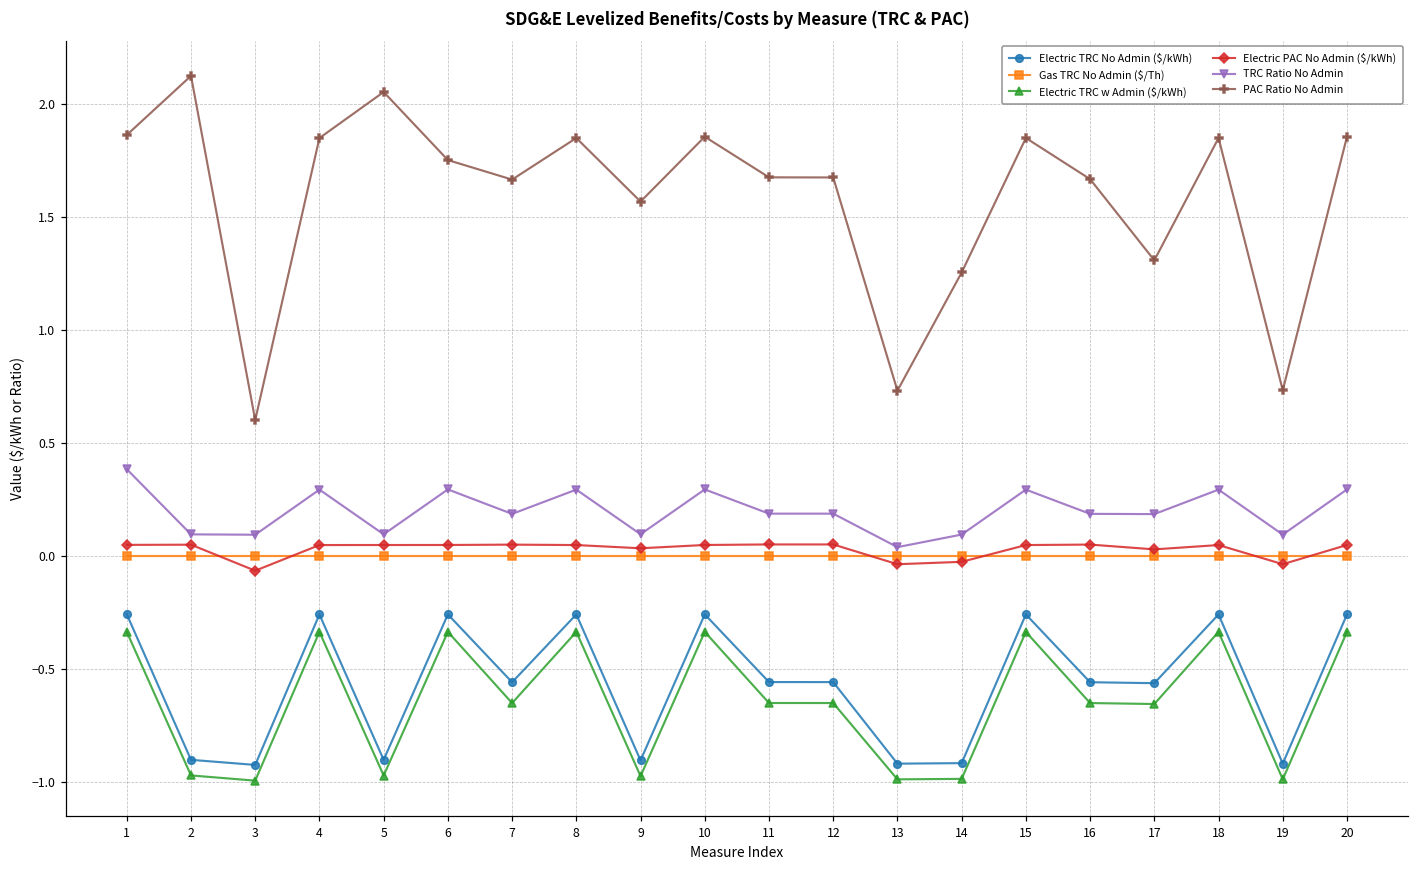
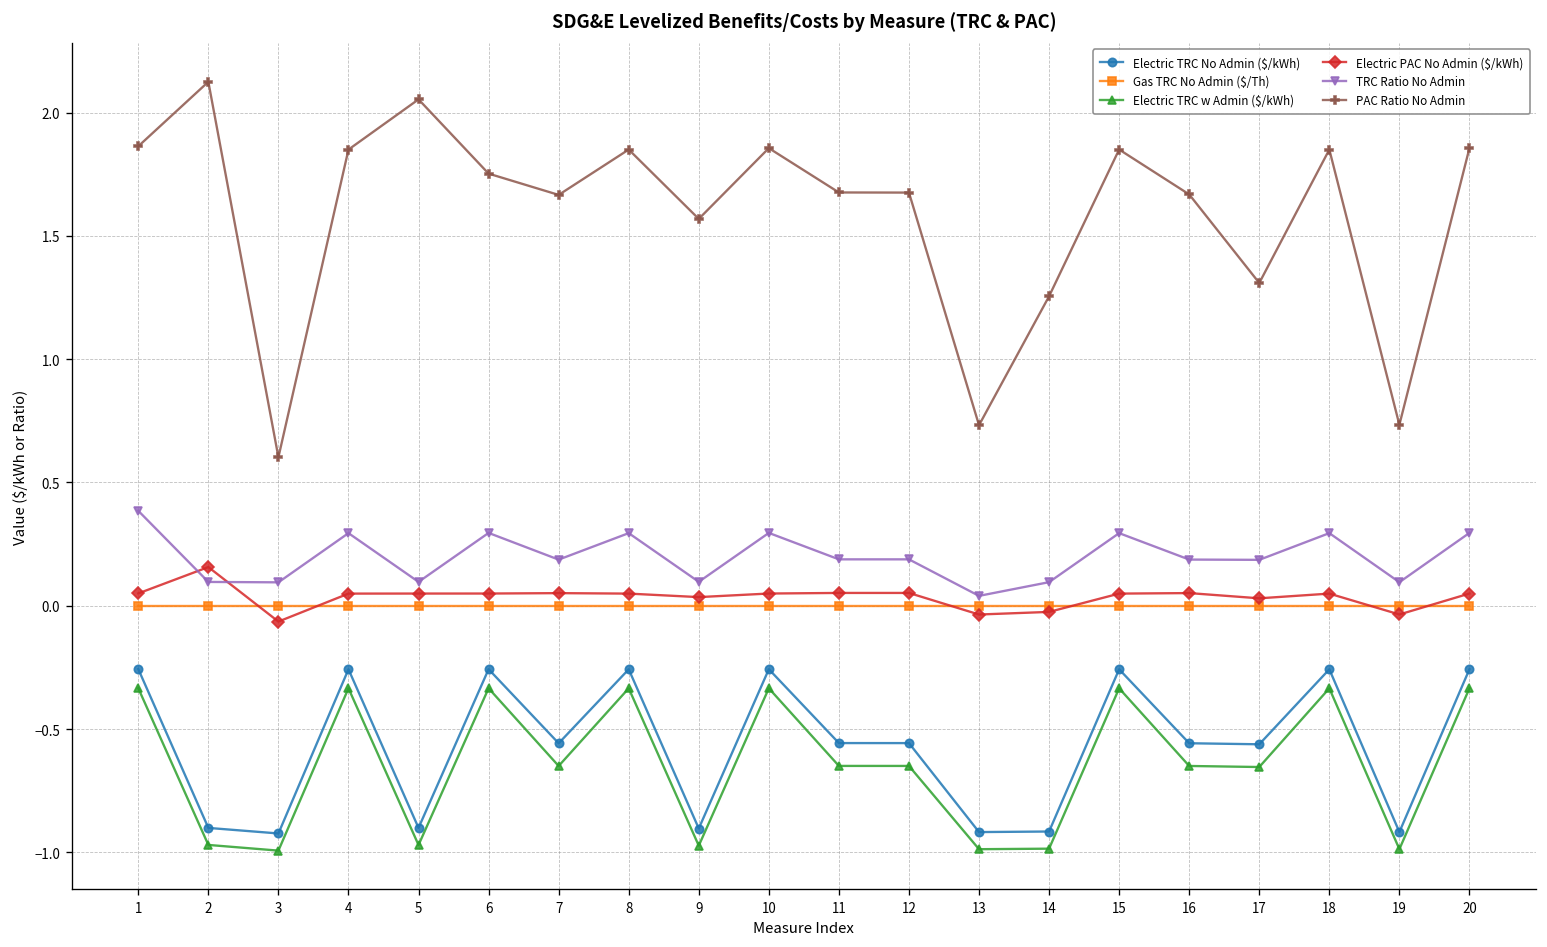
  {
    "Electric TRC No Admin ($/kWh)": {
      "1": -0.26,
      "2": -0.90,
      "3": -0.92,
      "4": -0.26,
      "5": -0.90,
      "6": -0.26,
      "7": -0.56,
      "8": -0.26,
      "9": -0.90,
      "10": -0.26,
      "11": -0.56,
      "12": -0.56,
      "13": -0.92,
      "14": -0.92,
      "15": -0.26,
      "16": -0.56,
      "17": -0.56,
      "18": -0.26,
      "19": -0.92,
      "20": -0.26
    },
    "Gas TRC No Admin ($/Th)": {
      "1": 0.00,
      "2": 0.00,
      "3": 0.00,
      "4": 0.00,
      "5": 0.00,
      "6": 0.00,
      "7": 0.00,
      "8": 0.00,
      "9": 0.00,
      "10": 0.00,
      "11": 0.00,
      "12": 0.00,
      "13": 0.00,
      "14": 0.00,
      "15": 0.00,
      "16": 0.00,
      "17": 0.00,
      "18": 0.00,
      "19": 0.00,
      "20": 0.00
    },
    "Electric TRC w Admin ($/kWh)": {
      "1": -0.33,
      "2": -0.97,
      "3": -0.99,
      "4": -0.33,
      "5": -0.97,
      "6": -0.33,
      "7": -0.65,
      "8": -0.33,
      "9": -0.97,
      "10": -0.33,
      "11": -0.65,
      "12": -0.65,
      "13": -0.99,
      "14": -0.98,
      "15": -0.33,
      "16": -0.65,
      "17": -0.65,
      "18": -0.33,
      "19": -0.99,
      "20": -0.33
    },
    "Electric PAC No Admin ($/kWh)": {
      "1": 0.05,
-     "2": 0.05,
+     "2": 0.16,
      "3": -0.06,
      "4": 0.05,
      "5": 0.05,
      "6": 0.05,
      "7": 0.05,
      "8": 0.05,
      "9": 0.04,
      "10": 0.05,
      "11": 0.05,
      "12": 0.05,
      "13": -0.04,
      "14": -0.02,
      "15": 0.05,
      "16": 0.05,
      "17": 0.03,
      "18": 0.05,
      "19": -0.04,
      "20": 0.05
    },
    "TRC Ratio No Admin": {
      "1": 0.39,
      "2": 0.10,
      "3": 0.10,
      "4": 0.29,
      "5": 0.10,
      "6": 0.30,
      "7": 0.19,
      "8": 0.29,
      "9": 0.10,
      "10": 0.30,
      "11": 0.19,
      "12": 0.19,
      "13": 0.04,
      "14": 0.10,
      "15": 0.29,
      "16": 0.19,
      "17": 0.19,
      "18": 0.29,
      "19": 0.10,
      "20": 0.30
    },
    "PAC Ratio No Admin": {
      "1": 1.86,
      "2": 2.12,
      "3": 0.60,
      "4": 1.85,
      "5": 2.05,
      "6": 1.75,
      "7": 1.67,
      "8": 1.85,
      "9": 1.57,
      "10": 1.86,
      "11": 1.68,
      "12": 1.68,
      "13": 0.73,
      "14": 1.26,
      "15": 1.85,
      "16": 1.67,
      "17": 1.31,
      "18": 1.85,
      "19": 0.73,
      "20": 1.86
    }
  }
